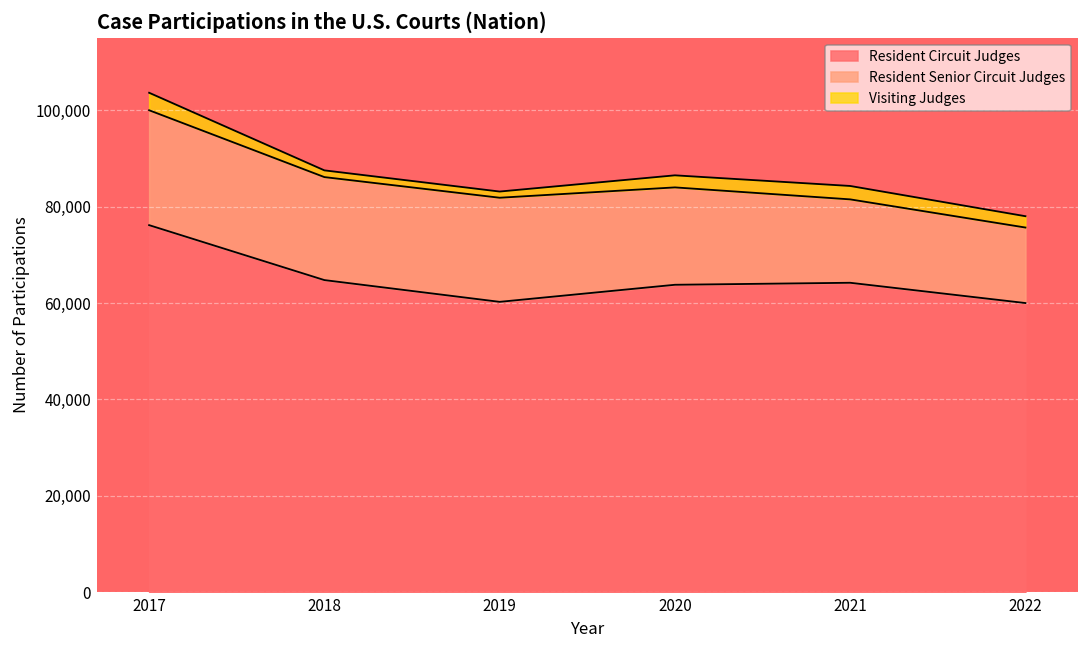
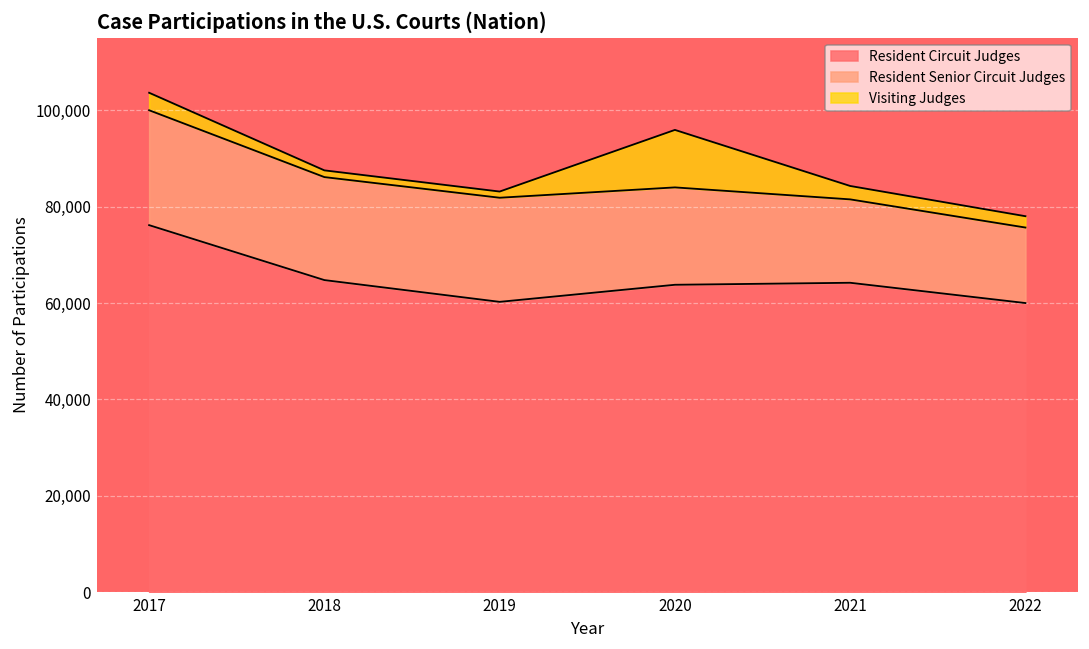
  {
    "Visiting Judges": {
      "2017": "4,000",
      "2018": "1,000",
      "2019": "1,000",
-     "2020": "3,000",
+     "2020": "12,000",
      "2021": "3,000",
      "2022": "2,000"
    }
  }
